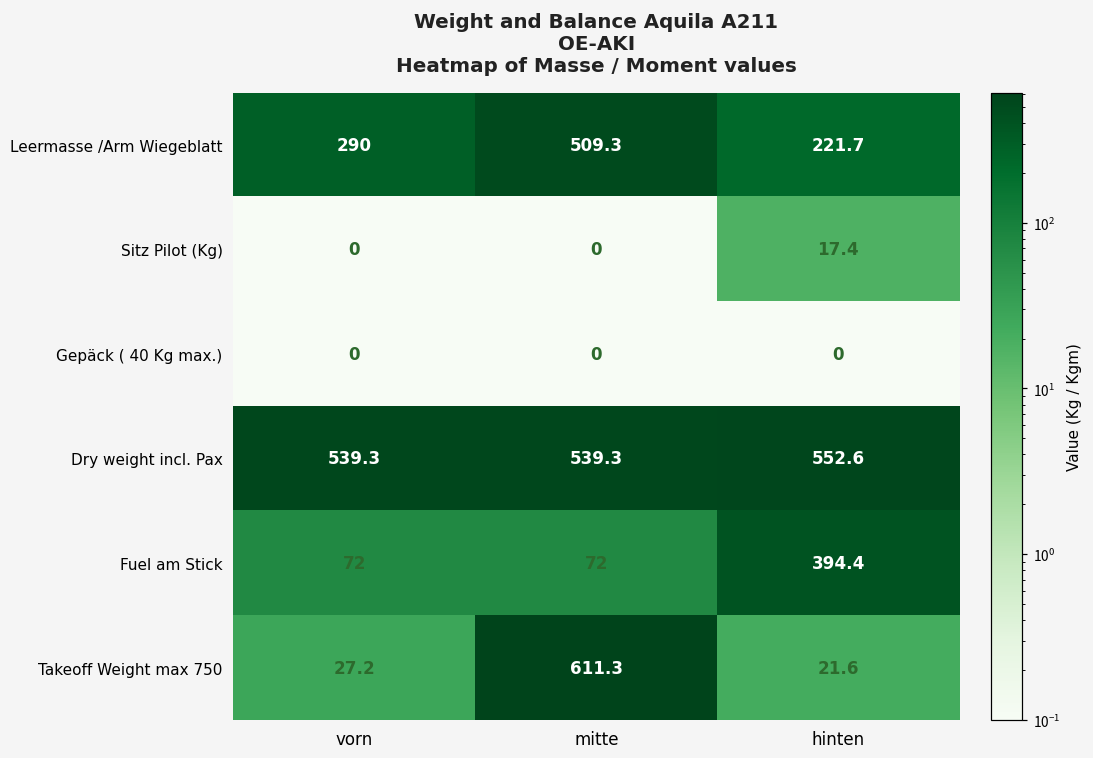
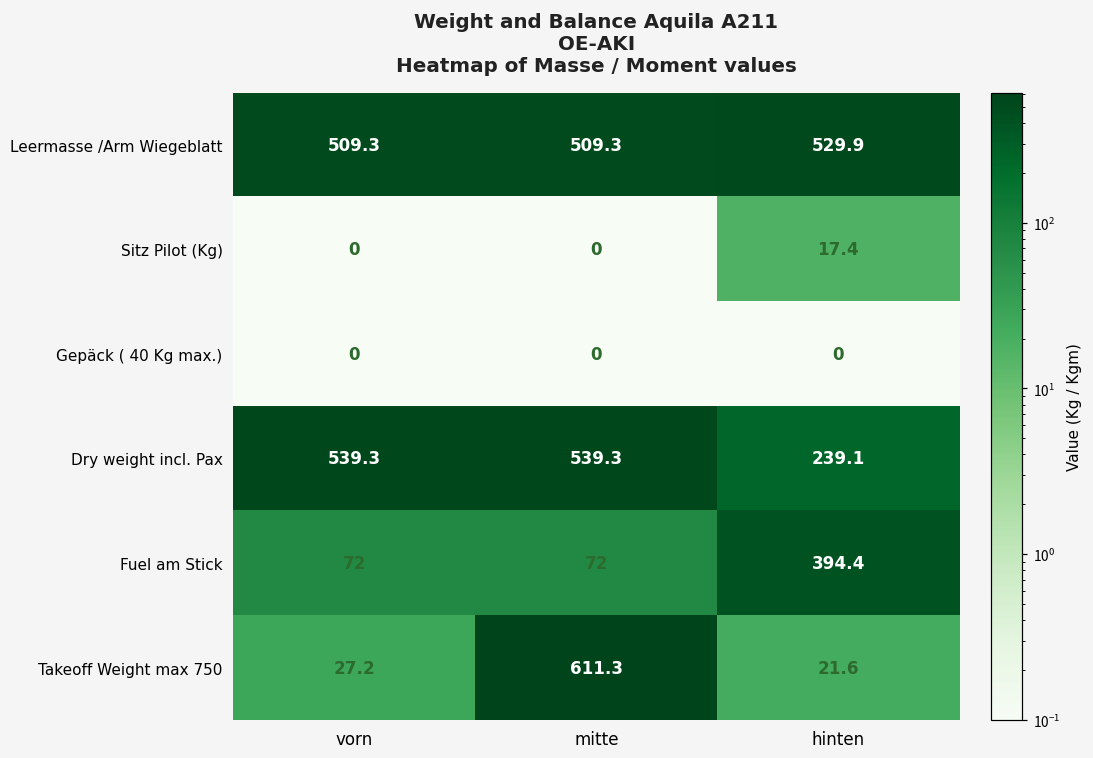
  {
    "Leermasse /Arm Wiegeblatt": {
-     "vorn": 290,
+     "vorn": 509.3,
      "mitte": 509.3,
-     "hinten": 221.7
+     "hinten": 529.9
    },
    "Sitz Pilot (Kg)": {
      "vorn": 0,
      "mitte": 0,
      "hinten": 17.4
    },
    "Gepäck ( 40 Kg max.)": {
      "vorn": 0,
      "mitte": 0,
      "hinten": 0
    },
    "Dry weight incl. Pax": {
      "vorn": 539.3,
      "mitte": 539.3,
-     "hinten": 552.6
+     "hinten": 239.1
    },
    "Fuel am Stick": {
      "hinten": 394.4
    },
    "Takeoff Weight max 750": {
      "vorn": 27.2,
      "mitte": 611.3,
      "hinten": 21.6
    }
  }
